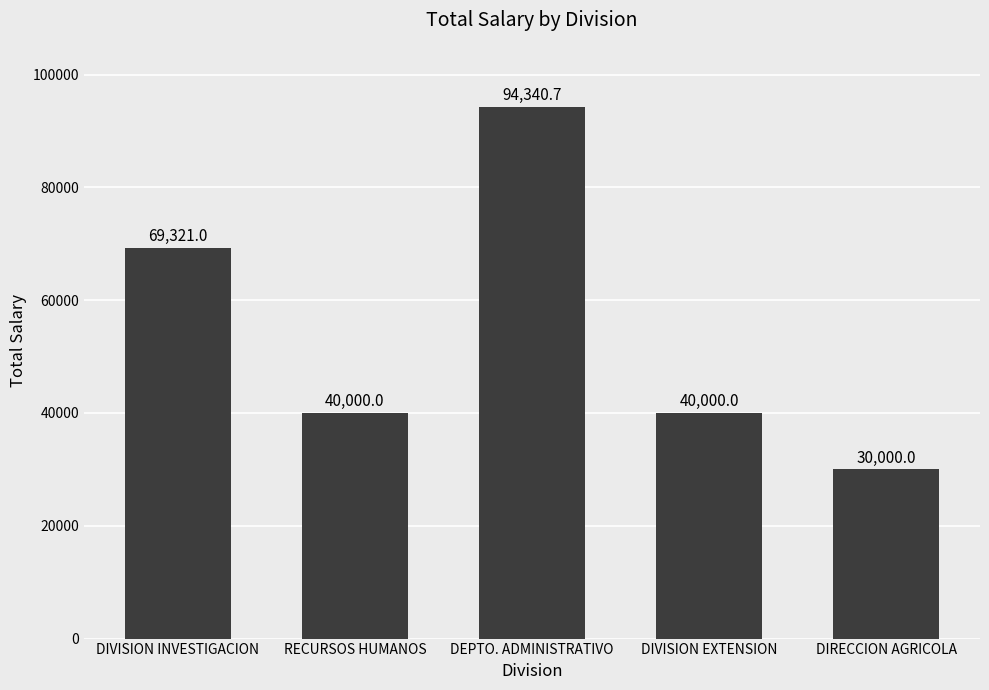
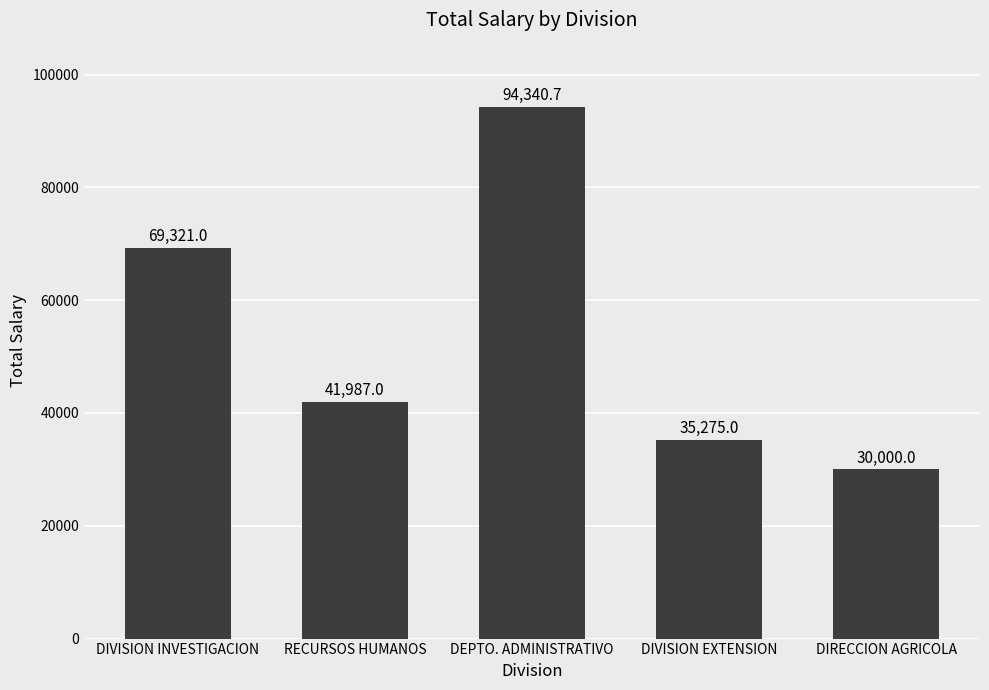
  {
    "DIVISION INVESTIGACION": "69,321.0",
-   "RECURSOS HUMANOS": "40,000.0",
+   "RECURSOS HUMANOS": "41,987.0",
    "DEPTO. ADMINISTRATIVO": "94,340.7",
-   "DIVISION EXTENSION": "40,000.0",
+   "DIVISION EXTENSION": "35,275.0",
    "DIRECCION AGRICOLA": "30,000.0"
  }
